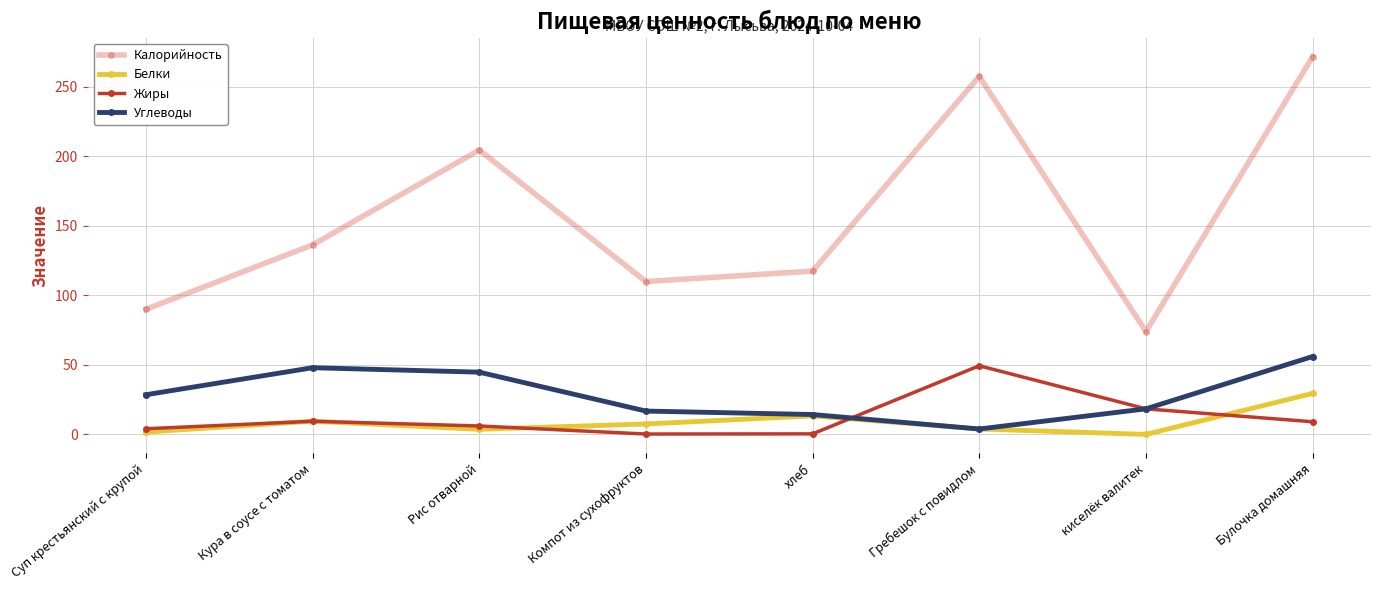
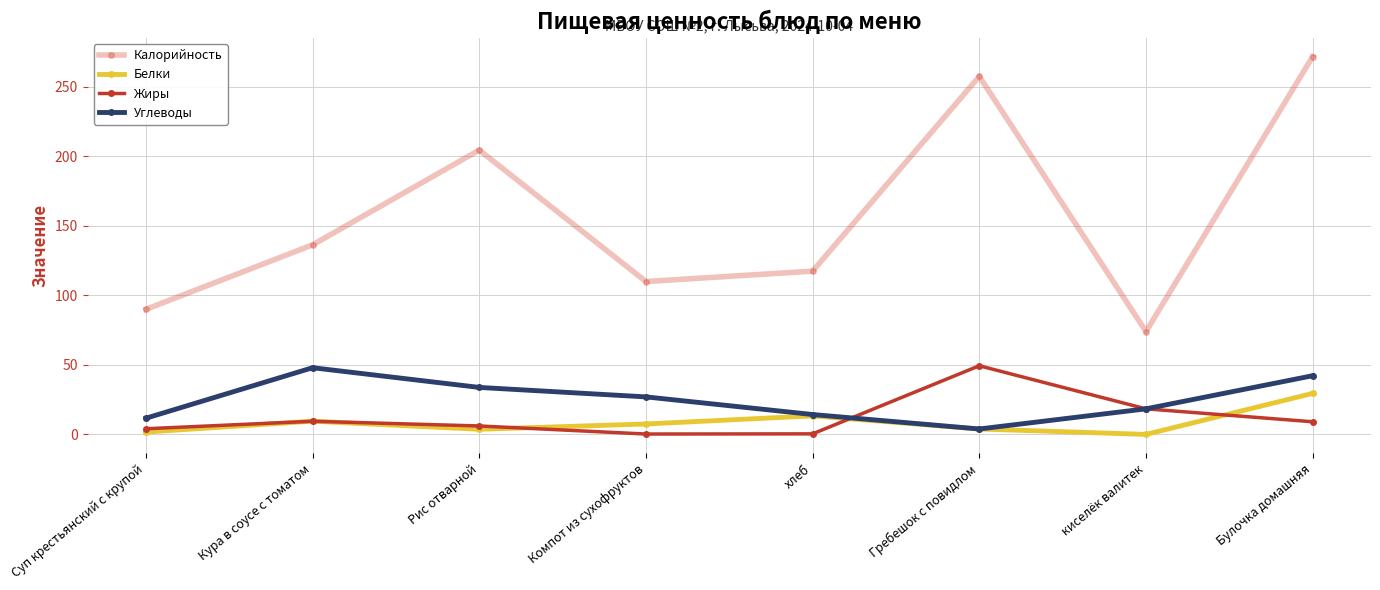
  {
    "Белки": {
      "Суп крестьянский с крупой": 2,
      "Рис отварной": 4,
      "Компот из сухофруктов": 8,
      "киселёк валитек": 0,
      "Булочка домашняя": 30
    },
    "Углеводы": {
-     "Суп крестьянский с крупой": 29,
+     "Суп крестьянский с крупой": 12,
      "Кура в соусе с томатом": 48,
-     "Рис отварной": 45,
-     "Компот из сухофруктов": 17,
-     "Булочка домашняя": 56
+     "Рис отварной": 34,
+     "Компот из сухофруктов": 27,
+     "Булочка домашняя": 42
    }
  }
